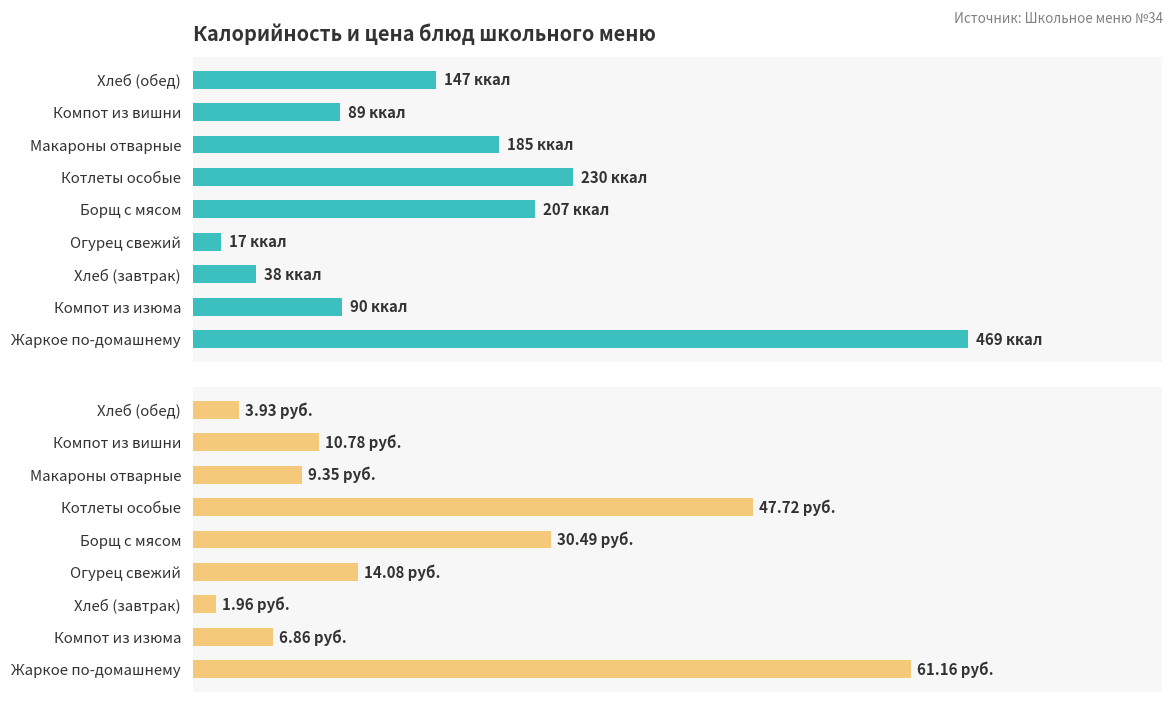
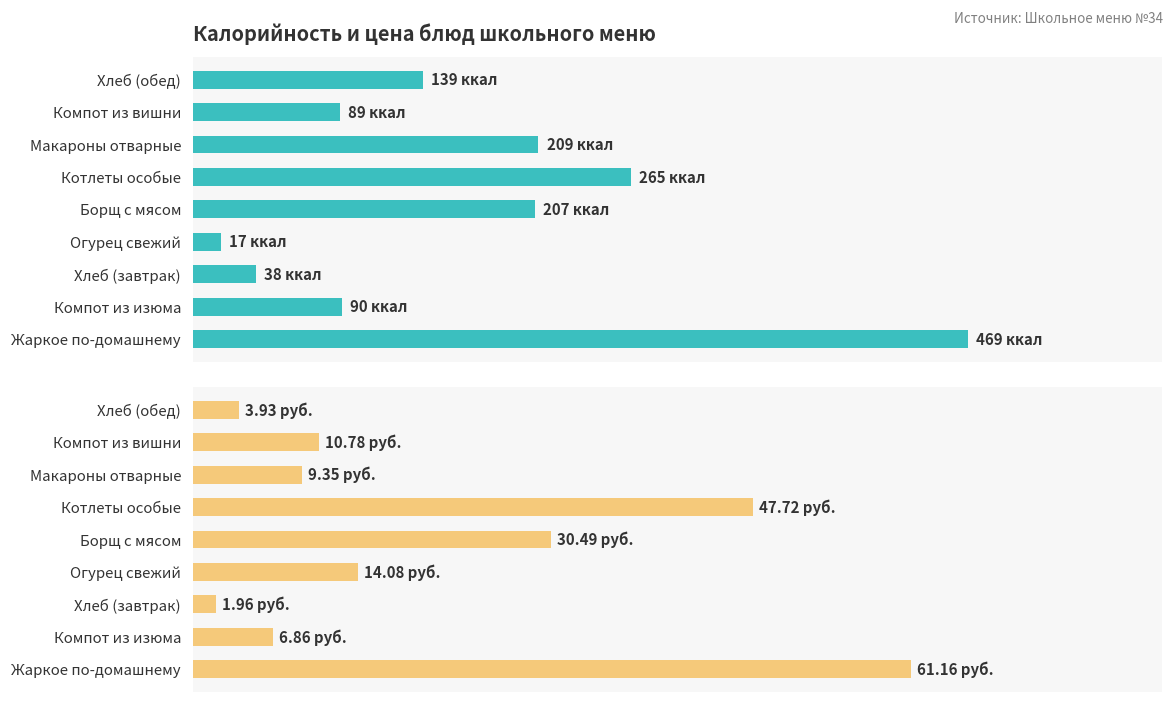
  {
    "Калорийность и цена блюд школьного меню": {
-     "Хлеб (обед)": 147,
+     "Хлеб (обед)": 139,
      "Компот из вишни": 89,
-     "Макароны отварные": 185,
-     "Котлеты особые": 230,
+     "Макароны отварные": 209,
+     "Котлеты особые": 265,
      "Борщ с мясом": 207,
      "Огурец свежий": 17,
      "Хлеб (завтрак)": 38,
      "Компот из изюма": 90,
      "Жаркое по-домашнему": 469
    }
  }
